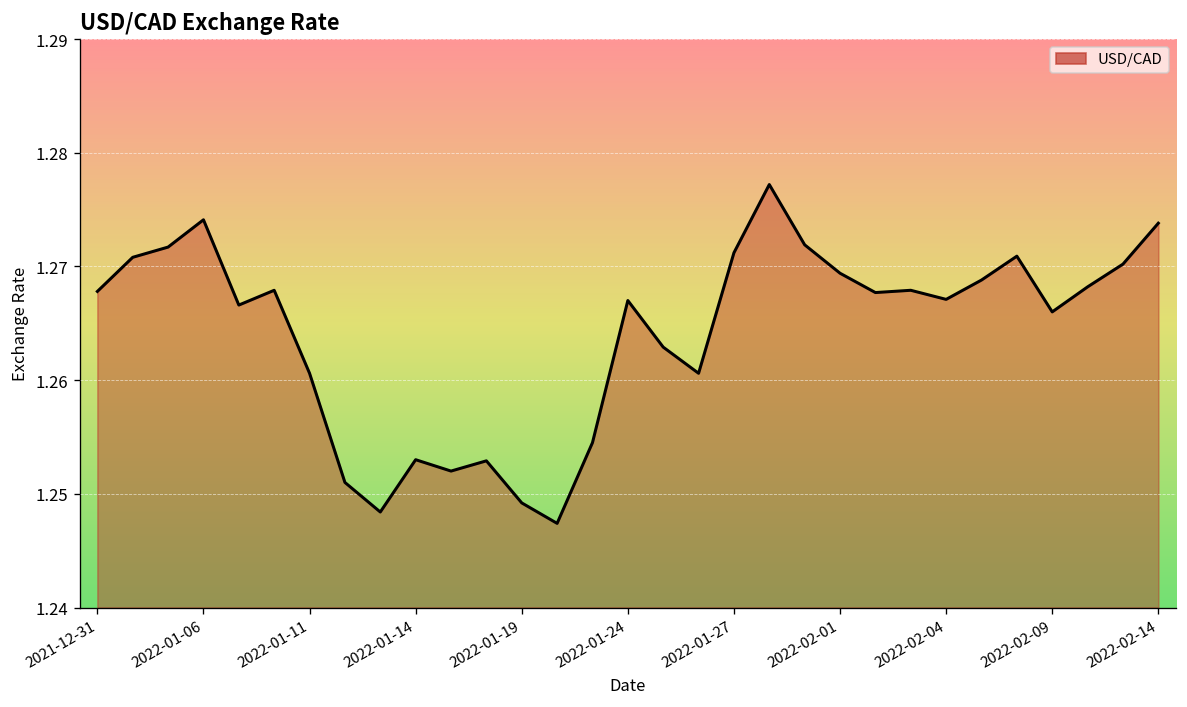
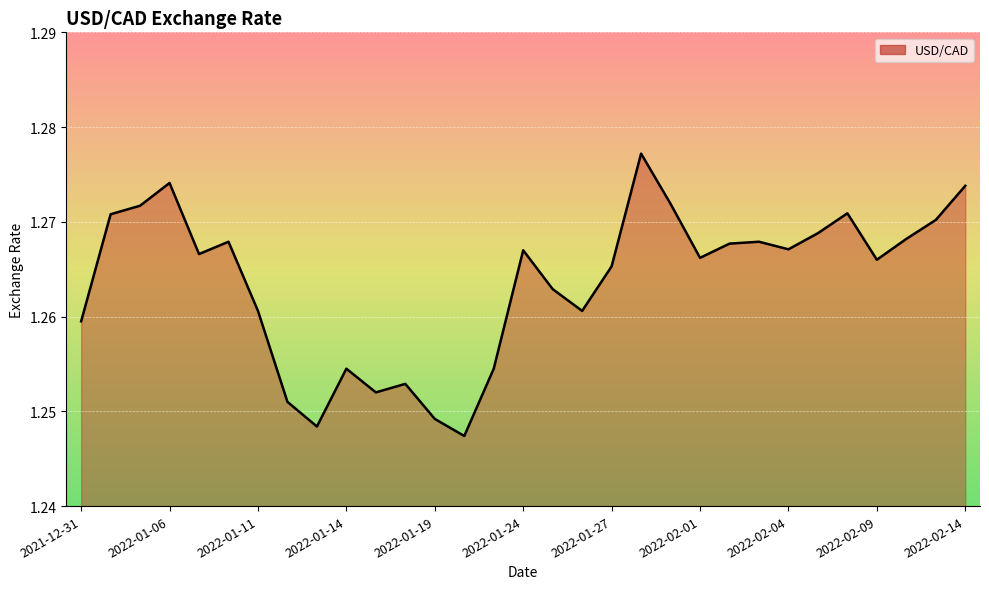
  {
-   "2021-12-31": 1.268,
+   "2021-12-31": 1.260,
    "2022-01-06": 1.274,
    "2022-01-11": 1.261,
-   "2022-01-14": 1.253,
+   "2022-01-14": 1.255,
    "2022-01-19": 1.249,
    "2022-01-24": 1.267,
-   "2022-01-27": 1.271,
-   "2022-02-01": 1.269,
+   "2022-01-27": 1.265,
+   "2022-02-01": 1.266,
    "2022-02-04": 1.267,
    "2022-02-09": 1.266,
    "2022-02-14": 1.274
  }
